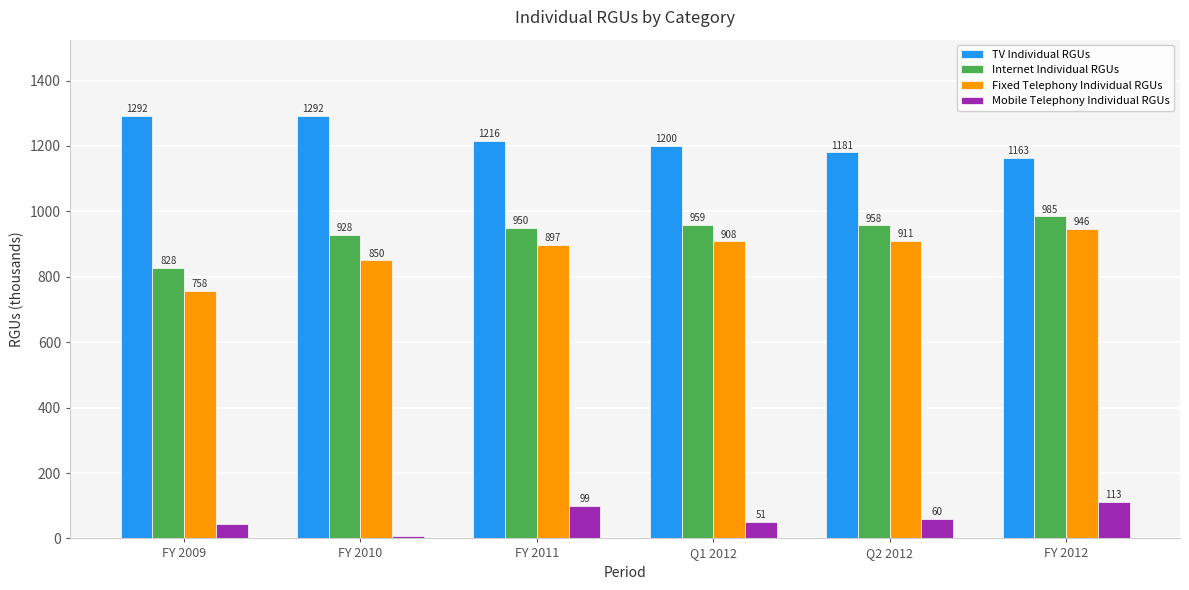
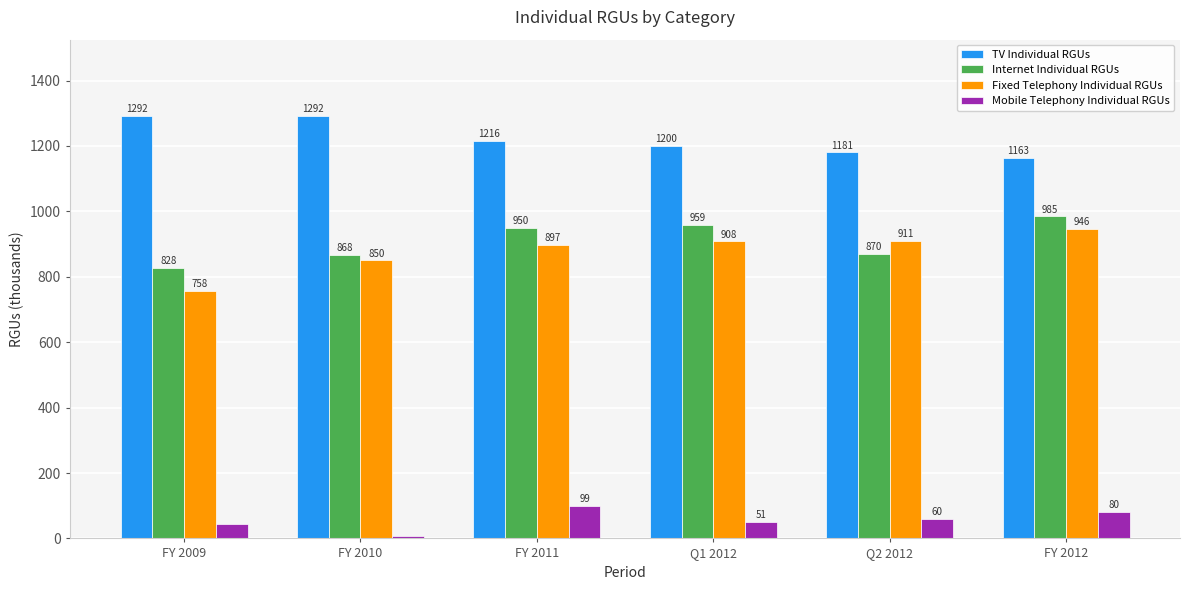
  {
    "TV Individual RGUs": {
      "FY 2009": 1292,
      "FY 2010": 1292,
      "FY 2011": 1216,
      "Q1 2012": 1200,
      "Q2 2012": 1181,
      "FY 2012": 1163
    },
    "Internet Individual RGUs": {
      "FY 2009": 828,
-     "FY 2010": 928,
+     "FY 2010": 868,
      "FY 2011": 950,
      "Q1 2012": 959,
-     "Q2 2012": 958,
+     "Q2 2012": 870,
      "FY 2012": 985
    },
    "Fixed Telephony Individual RGUs": {
      "FY 2009": 758,
      "FY 2010": 850,
      "FY 2011": 897,
      "Q1 2012": 908,
      "Q2 2012": 911,
      "FY 2012": 946
    },
    "Mobile Telephony Individual RGUs": {
      "FY 2011": 99,
      "Q1 2012": 51,
      "Q2 2012": 60,
-     "FY 2012": 113
+     "FY 2012": 80
    }
  }
